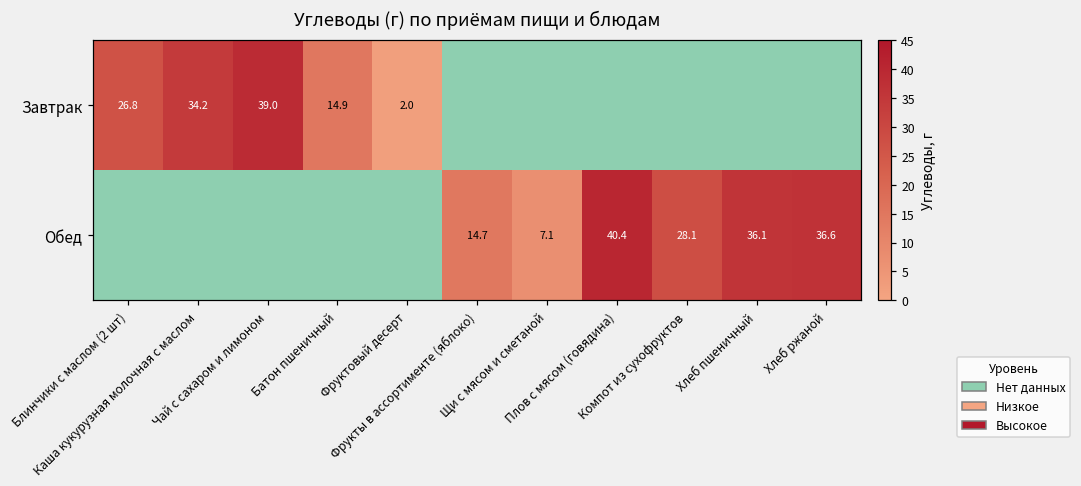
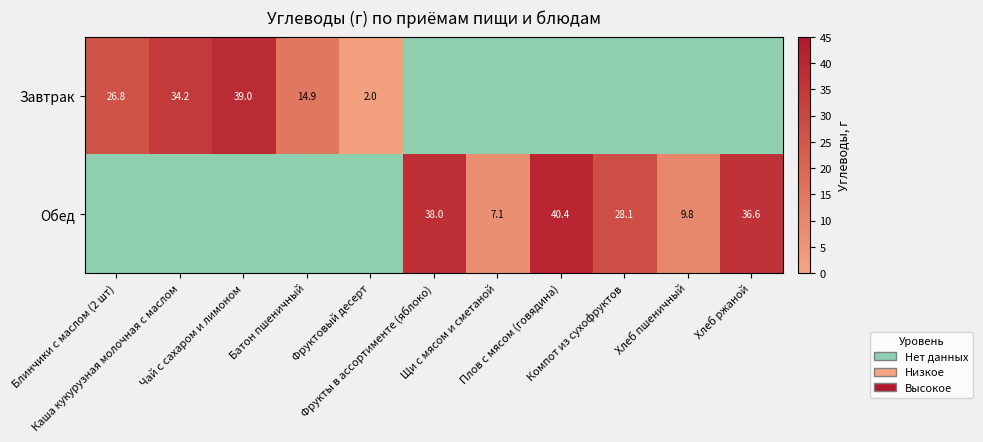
  {
    "Завтрак": {
      "Блинчики с маслом (2 шт)": 26.8,
      "Каша кукурузная молочная с маслом": 34.2,
      "Чай с сахаром и лимоном": 39.0,
      "Батон пшеничный": 14.9,
      "Фруктовый десерт": 2.0
    },
    "Обед": {
-     "Фрукты в ассортименте (яблоко)": 14.7,
+     "Фрукты в ассортименте (яблоко)": 38.0,
      "Щи с мясом и сметаной": 7.1,
      "Плов с мясом (говядина)": 40.4,
      "Компот из сухофруктов": 28.1,
-     "Хлеб пшеничный": 36.1,
+     "Хлеб пшеничный": 9.8,
      "Хлеб ржаной": 36.6
    }
  }
